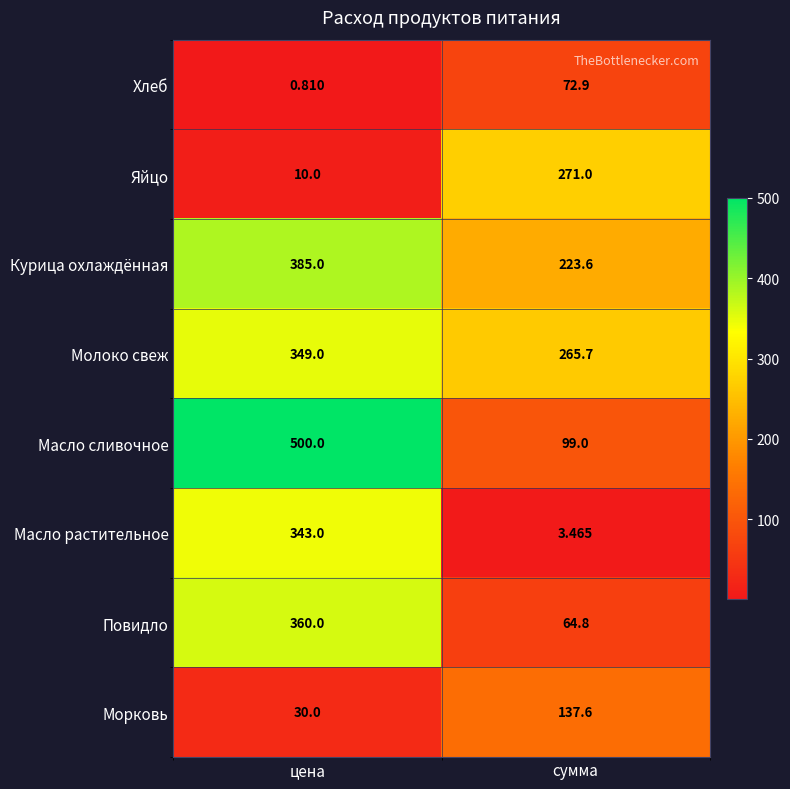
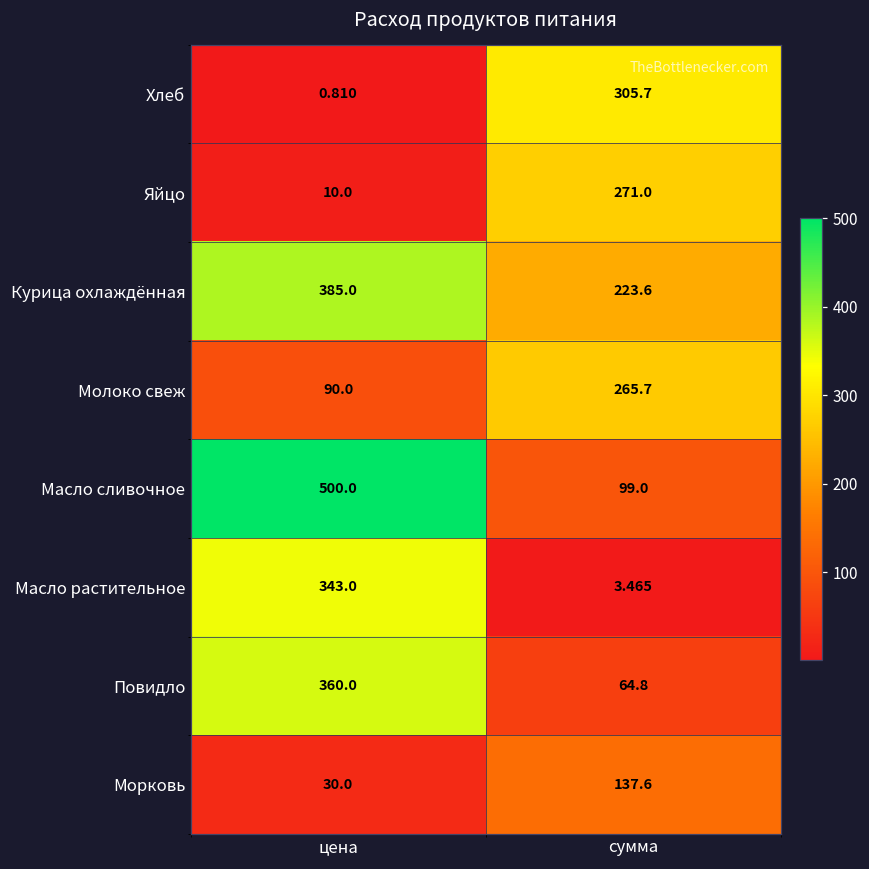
  {
    "Хлеб": {
      "цена": 0.810,
-     "сумма": 72.9
+     "сумма": 305.7
    },
    "Яйцо": {
      "цена": 10.0,
      "сумма": 271.0
    },
    "Курица охлаждённая": {
      "цена": 385.0,
      "сумма": 223.6
    },
    "Молоко свеж": {
-     "цена": 349.0,
+     "цена": 90.0,
      "сумма": 265.7
    },
    "Масло сливочное": {
      "цена": 500.0,
      "сумма": 99.0
    },
    "Масло растительное": {
      "цена": 343.0,
      "сумма": 3.465
    },
    "Повидло": {
      "цена": 360.0,
      "сумма": 64.8
    },
    "Морковь": {
      "цена": 30.0,
      "сумма": 137.6
    }
  }
